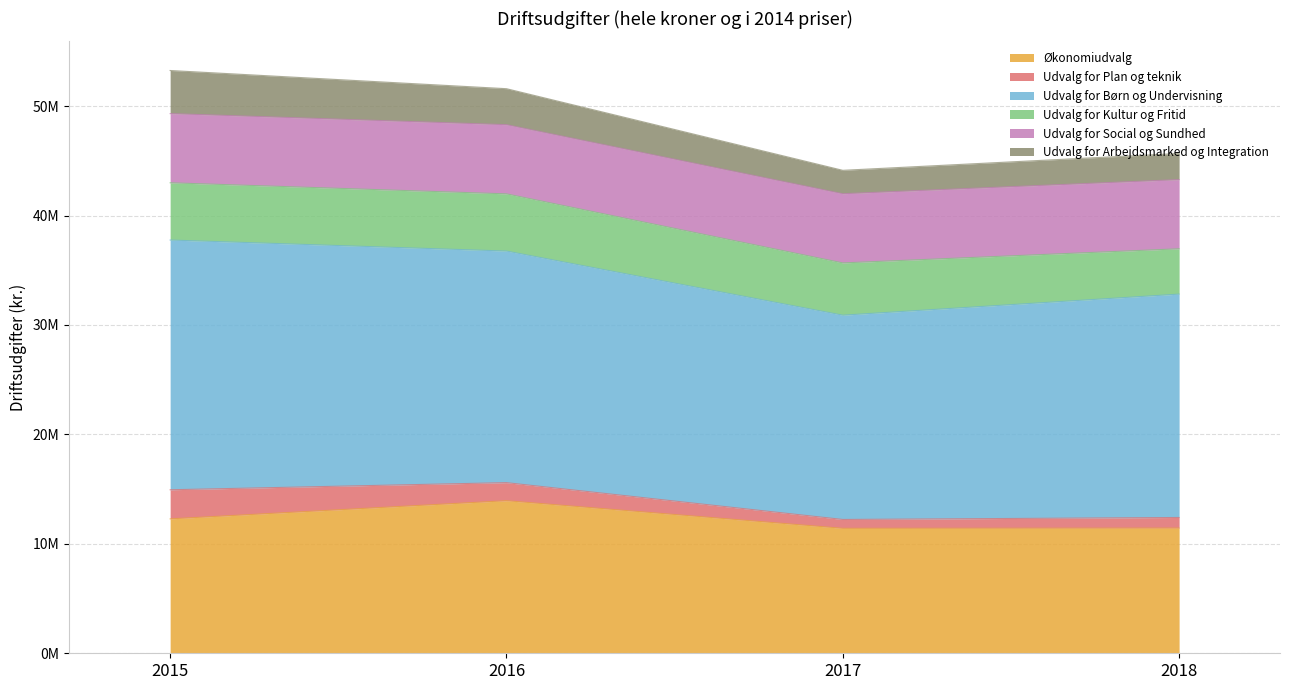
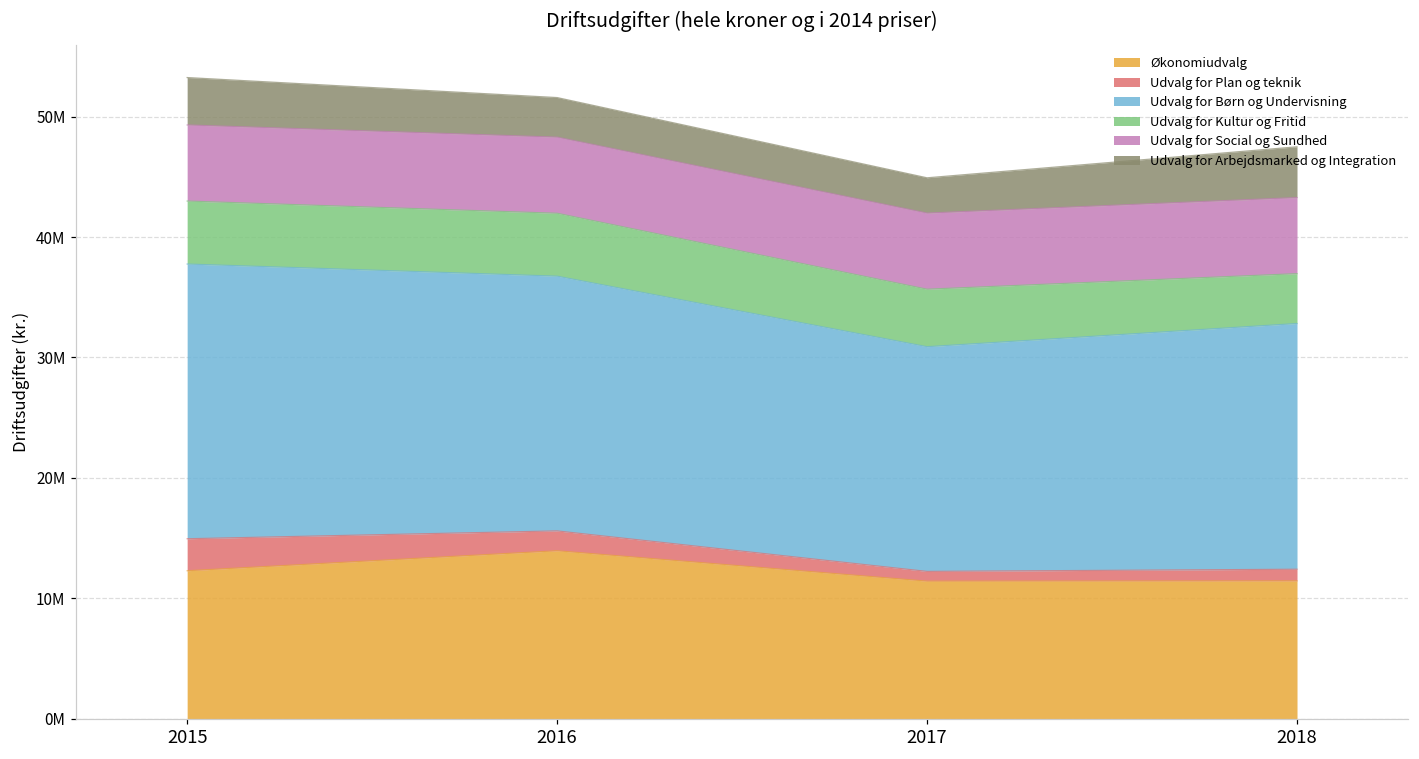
  {
    "Økonomiudvalg": {
      "2015": 12300000,
      "2016": 13900000,
      "2017": 11400000,
      "2018": 11400000
    },
    "Udvalg for Plan og teknik": {
      "2015": 2700000,
      "2016": 1700000,
      "2017": 800000,
      "2018": 1000000
    },
    "Udvalg for Børn og Undervisning": {
      "2015": 22800000,
      "2016": 21200000,
      "2017": 18700000,
      "2018": 20400000
    },
    "Udvalg for Kultur og Fritid": {
      "2015": 5200000,
      "2016": 5200000,
      "2017": 4800000,
      "2018": 4100000
    },
    "Udvalg for Social og Sundhed": {
      "2015": 6300000,
      "2016": 6300000,
      "2017": 6300000,
      "2018": 6300000
    },
    "Udvalg for Arbejdsmarked og Integration": {
      "2015": 3900000,
      "2016": 3300000,
-     "2017": 2100000,
-     "2018": 2400000
+     "2017": 2900000,
+     "2018": 4200000
    }
  }
